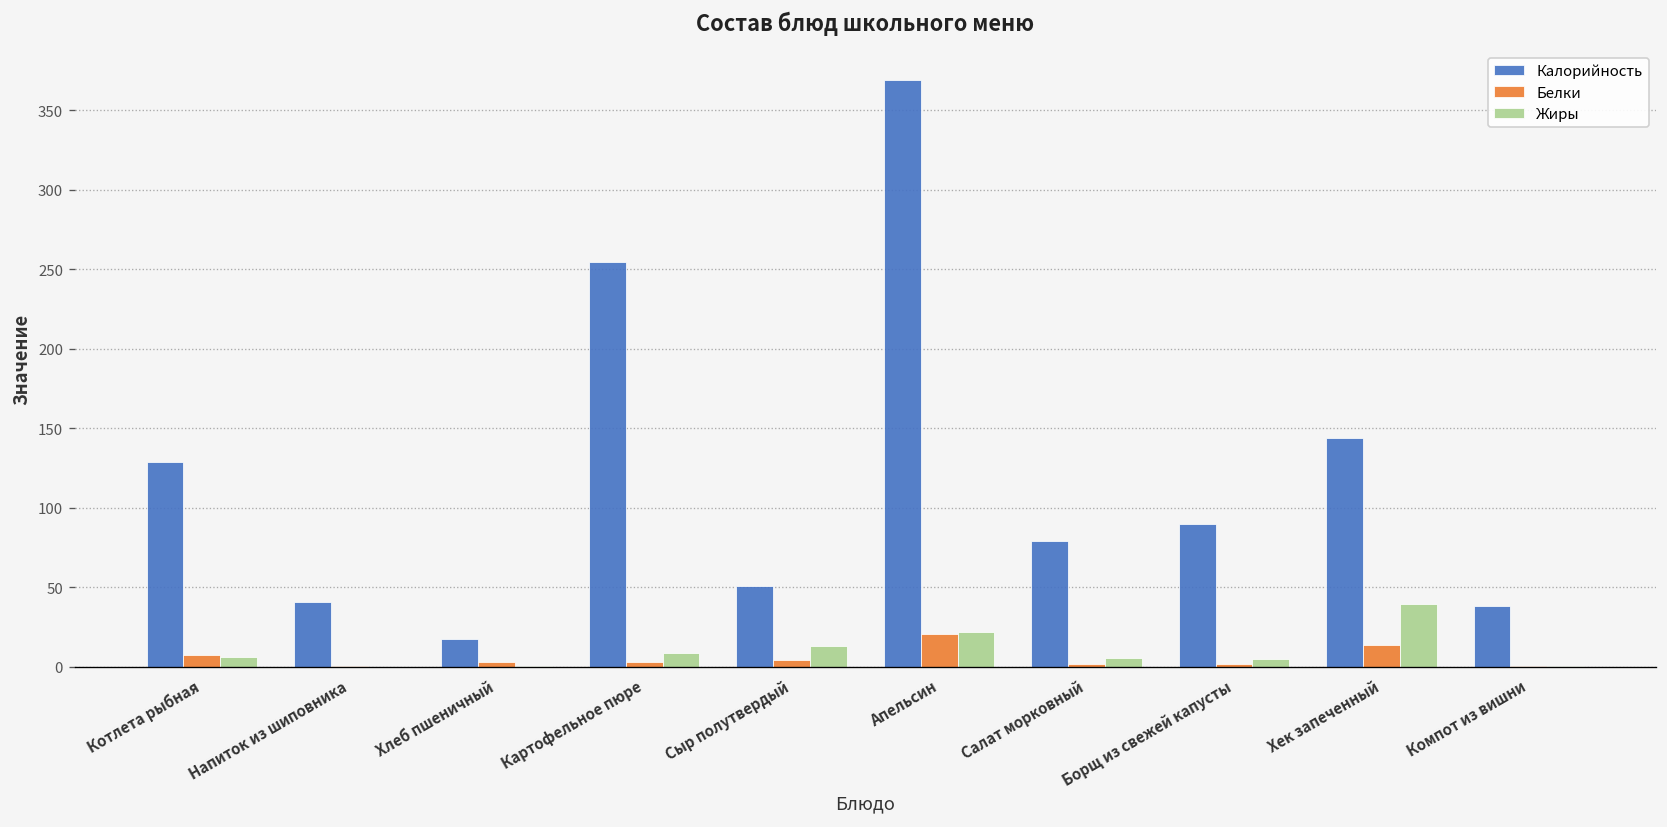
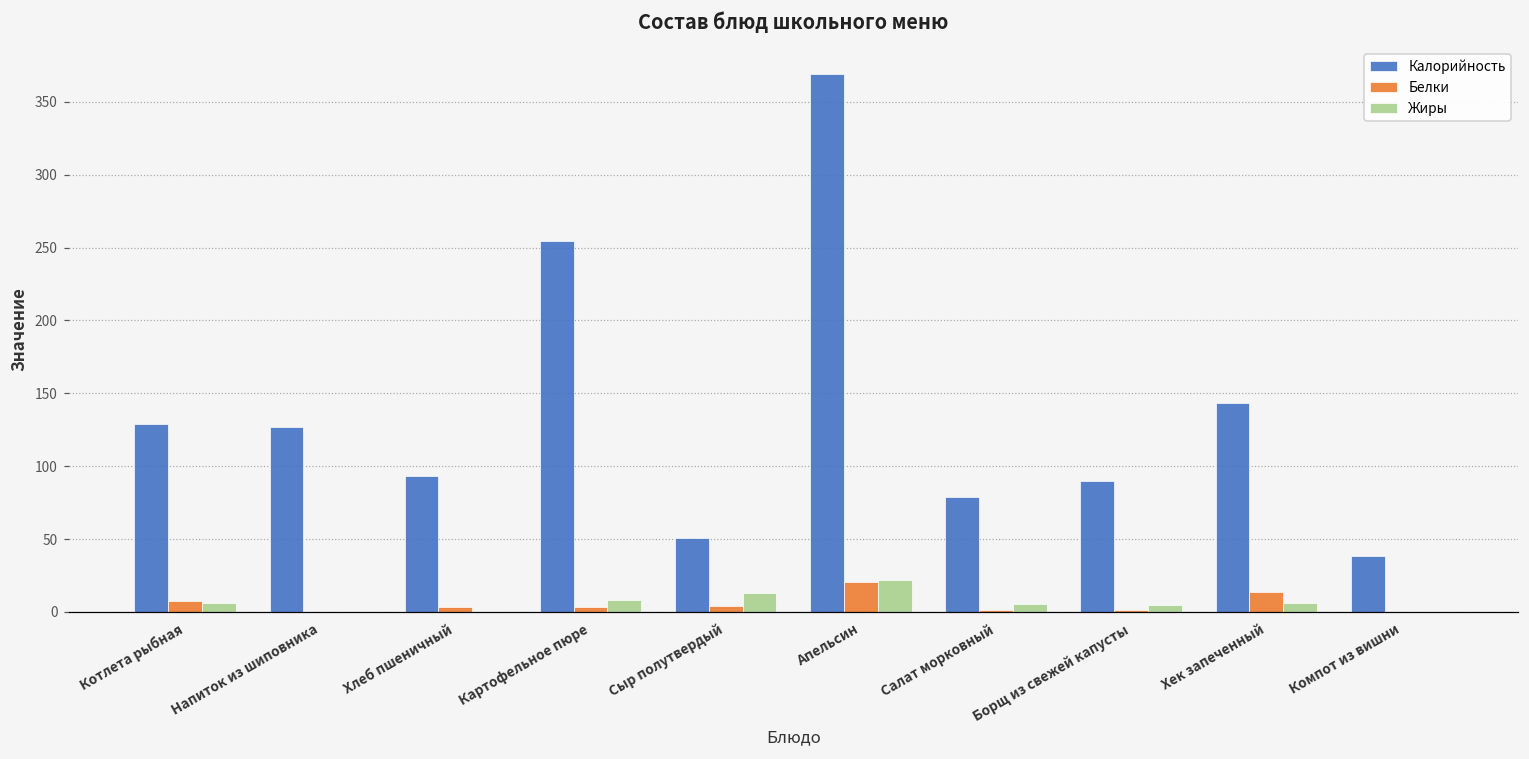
  {
    "Калорийность": {
      "Котлета рыбная": 129,
-     "Напиток из шиповника": 41,
-     "Хлеб пшеничный": 17,
+     "Напиток из шиповника": 127,
+     "Хлеб пшеничный": 93,
      "Картофельное пюре": 255,
      "Сыр полутвердый": 51,
      "Апельсин": 369,
      "Салат морковный": 79,
      "Борщ из свежей капусты": 90,
      "Хек запеченный": 144,
      "Компот из вишни": 38
    },
    "Белки": {
      "Котлета рыбная": 8,
      "Хлеб пшеничный": 3,
      "Картофельное пюре": 3,
      "Сыр полутвердый": 4,
      "Апельсин": 21,
      "Хек запеченный": 13
    },
    "Жиры": {
      "Котлета рыбная": 6,
      "Картофельное пюре": 8,
      "Сыр полутвердый": 13,
      "Апельсин": 22,
      "Салат морковный": 5,
      "Борщ из свежей капусты": 5,
-     "Хек запеченный": 39
+     "Хек запеченный": 6
    }
  }
